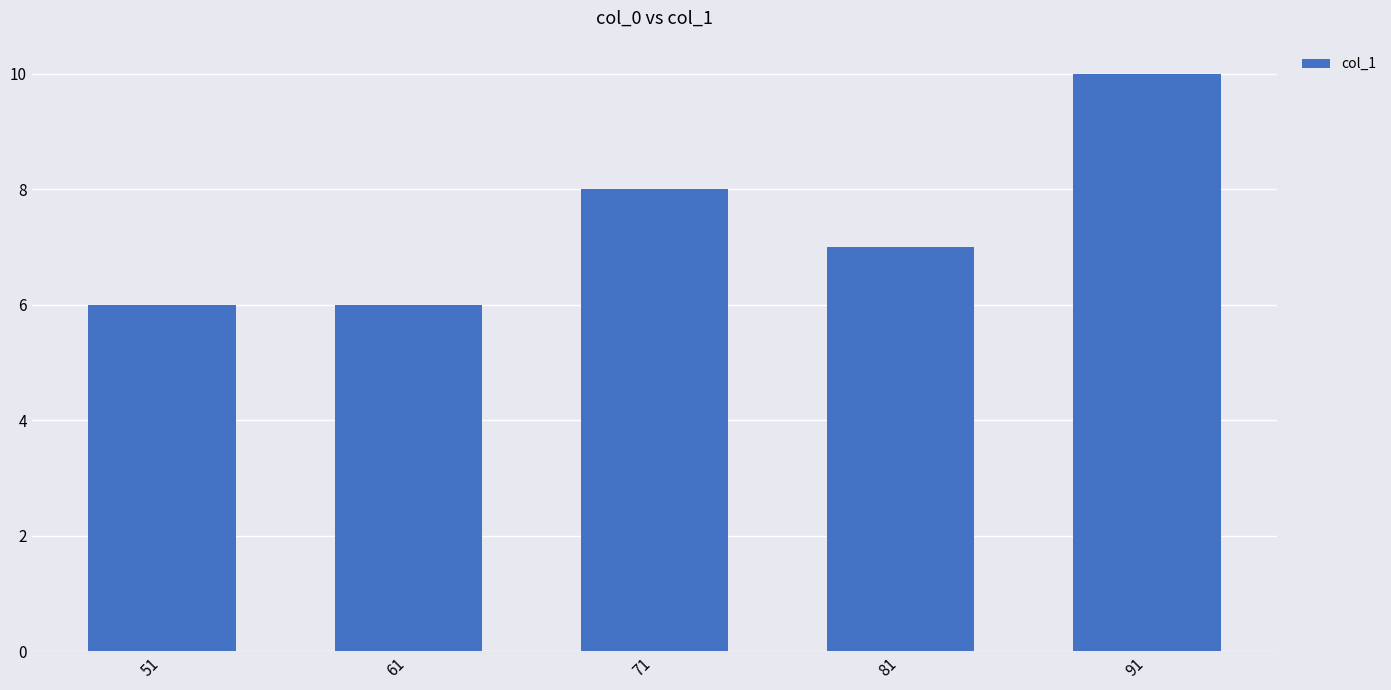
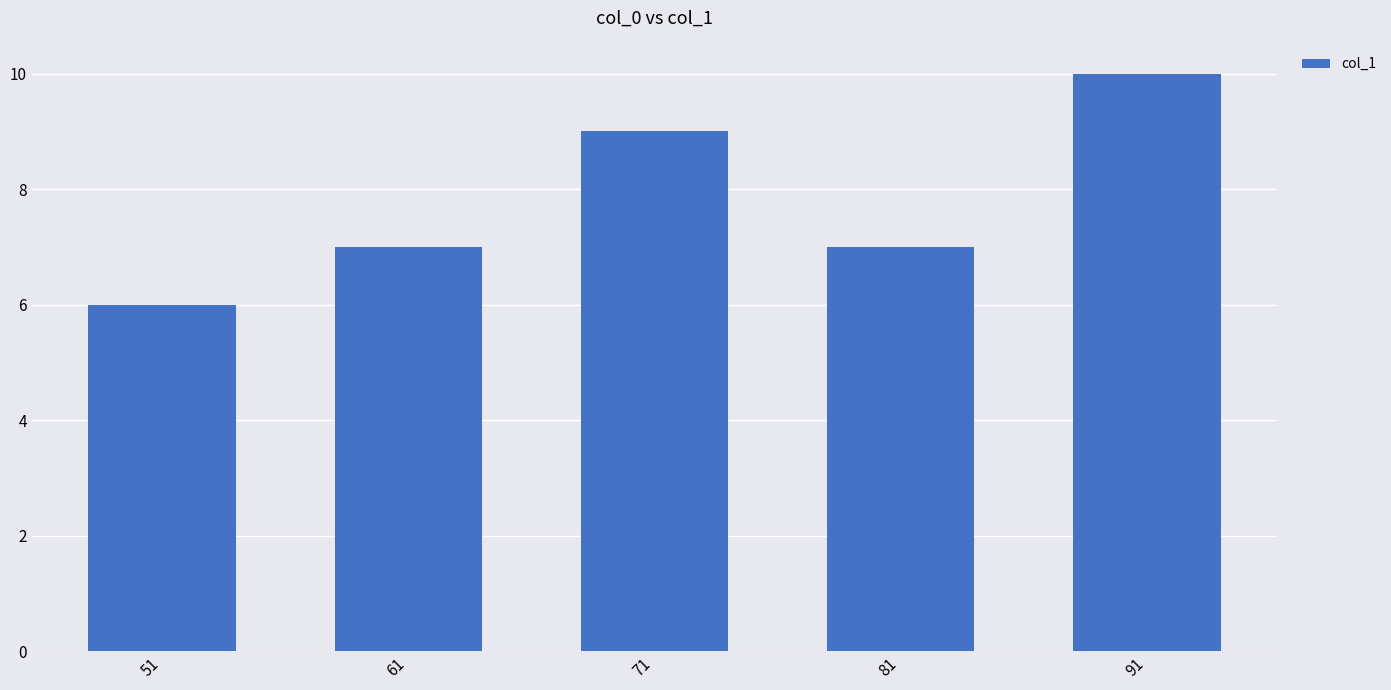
  {
    "51": 6,
-   "61": 6,
-   "71": 8,
+   "61": 7,
+   "71": 9,
    "81": 7,
    "91": 10
  }
